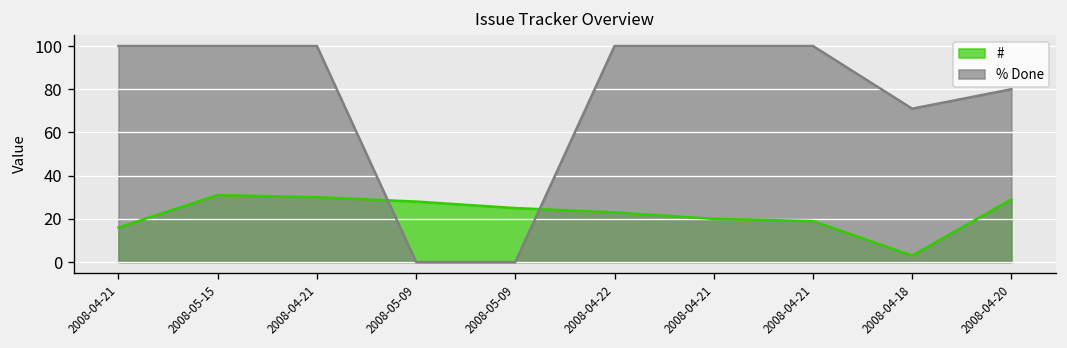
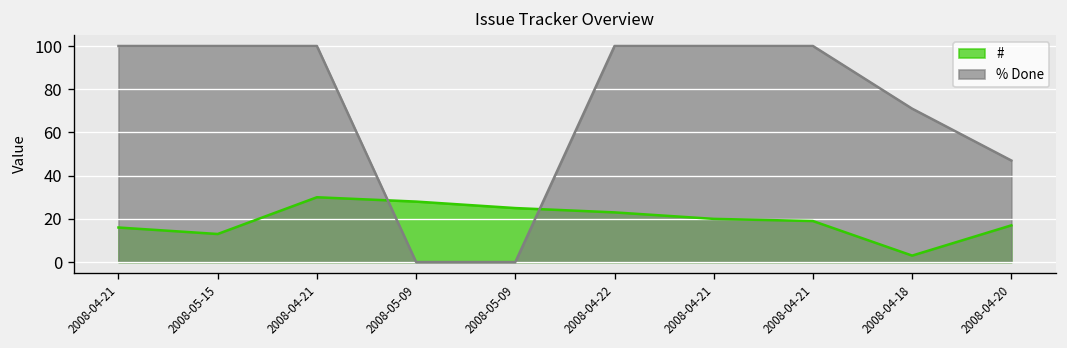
  {
    "#": {
-     "2008-05-15": 31,
+     "2008-05-15": 13,
      "2008-04-22": 23,
      "2008-04-18": 3,
-     "2008-04-20": 29
+     "2008-04-20": 17
    },
    "% Done": {
      "2008-05-15": 100,
      "2008-04-22": 100,
      "2008-04-18": 71,
-     "2008-04-20": 80
+     "2008-04-20": 47
    }
  }
